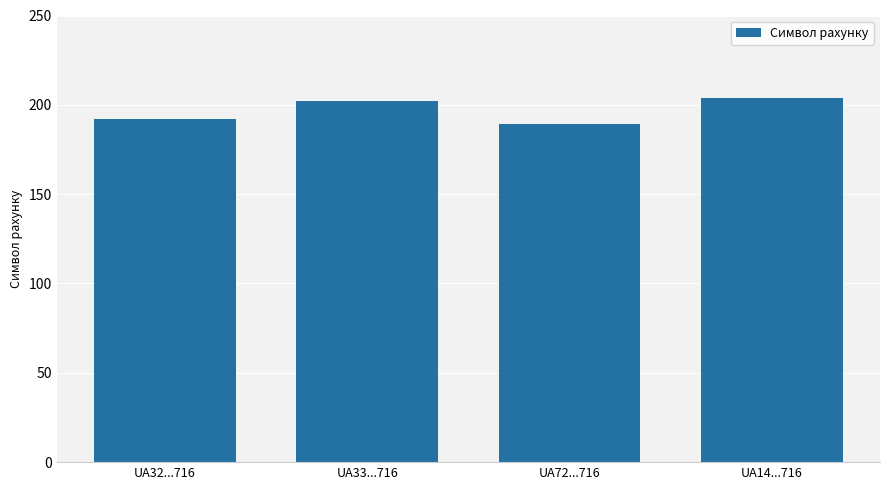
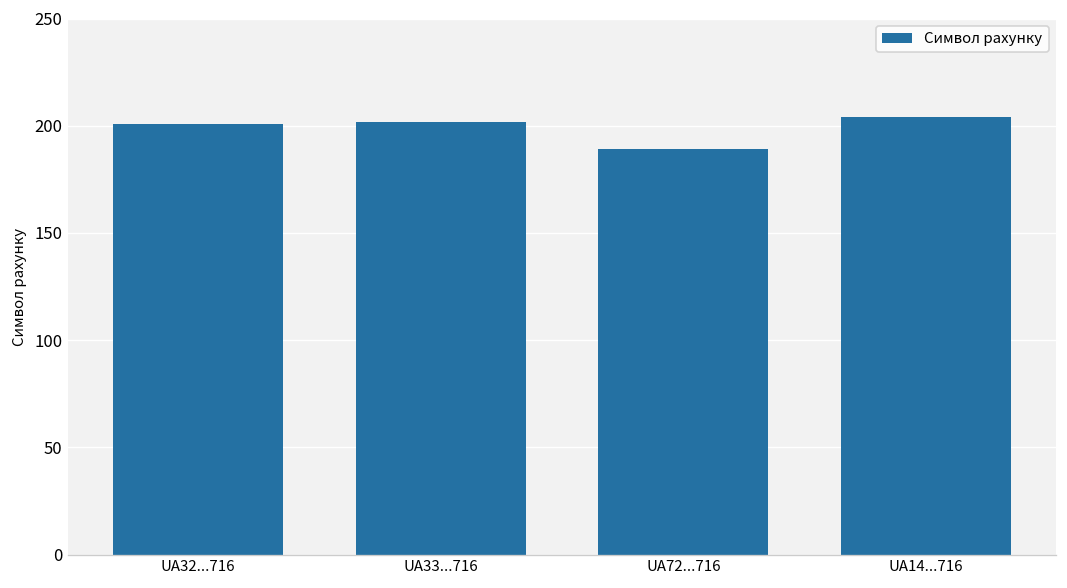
  {
-   "UA32...716": 192,
+   "UA32...716": 201,
    "UA33...716": 202,
    "UA72...716": 189,
    "UA14...716": 204
  }
